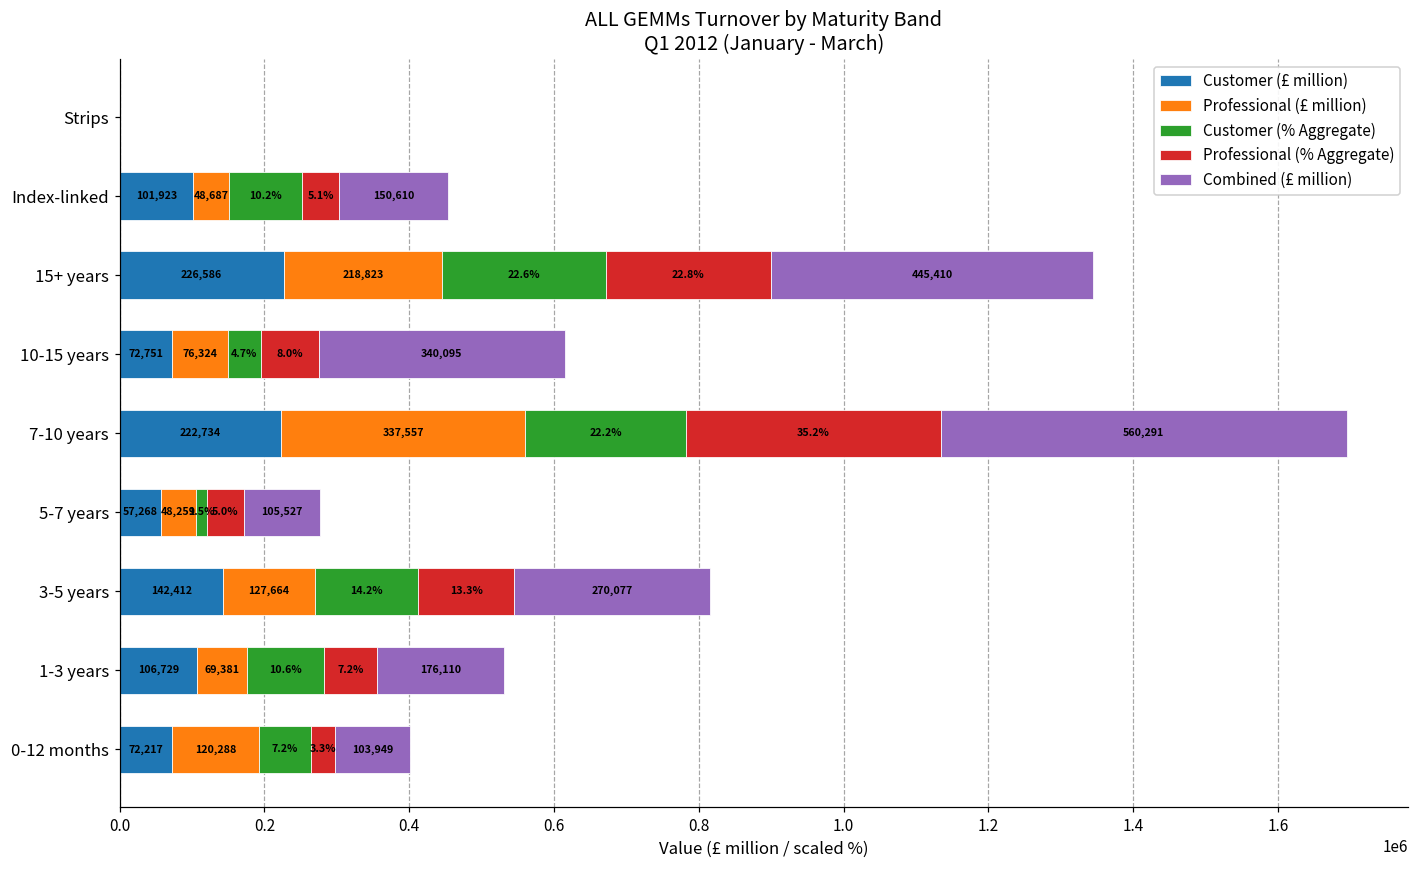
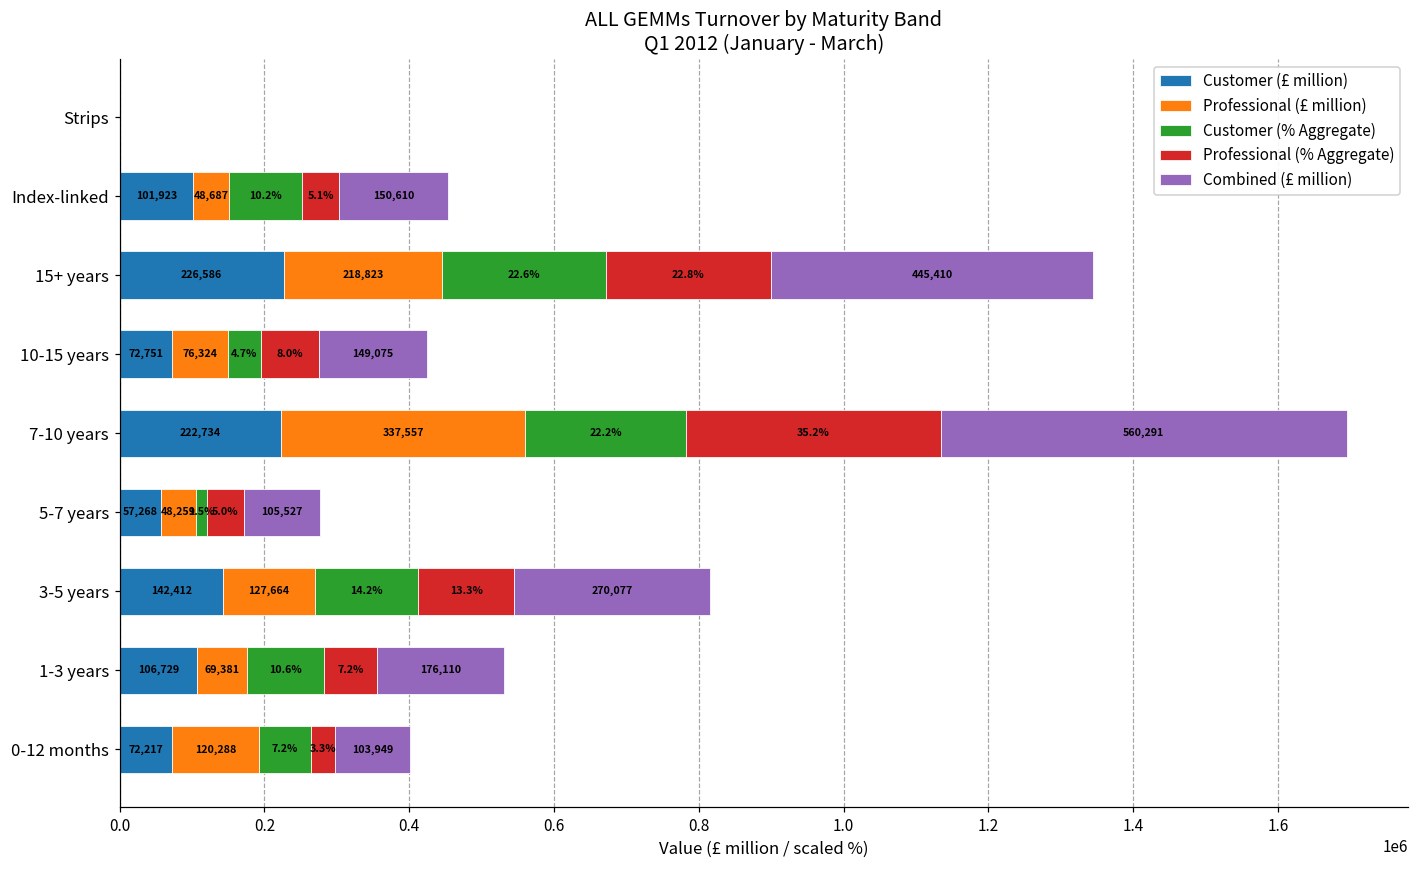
  {
    "Customer (£ million)": {
      "Index-linked": "101,923",
      "15+ years": "226,586",
      "10-15 years": "72,751",
      "7-10 years": "222,734",
      "5-7 years": "57,268",
      "3-5 years": "142,412",
      "1-3 years": "106,729",
      "0-12 months": "72,217"
    },
    "Professional (£ million)": {
      "Index-linked": "48,687",
      "15+ years": "218,823",
      "10-15 years": "76,324",
      "7-10 years": "337,557",
      "3-5 years": "127,664",
      "1-3 years": "69,381",
      "0-12 months": "120,288"
    },
    "Combined (£ million)": {
      "Index-linked": "150,610",
      "15+ years": "445,410",
-     "10-15 years": "340,095",
+     "10-15 years": "149,075",
      "7-10 years": "560,291",
      "5-7 years": "105,527",
      "3-5 years": "270,077",
      "1-3 years": "176,110",
      "0-12 months": "103,949"
    }
  }
